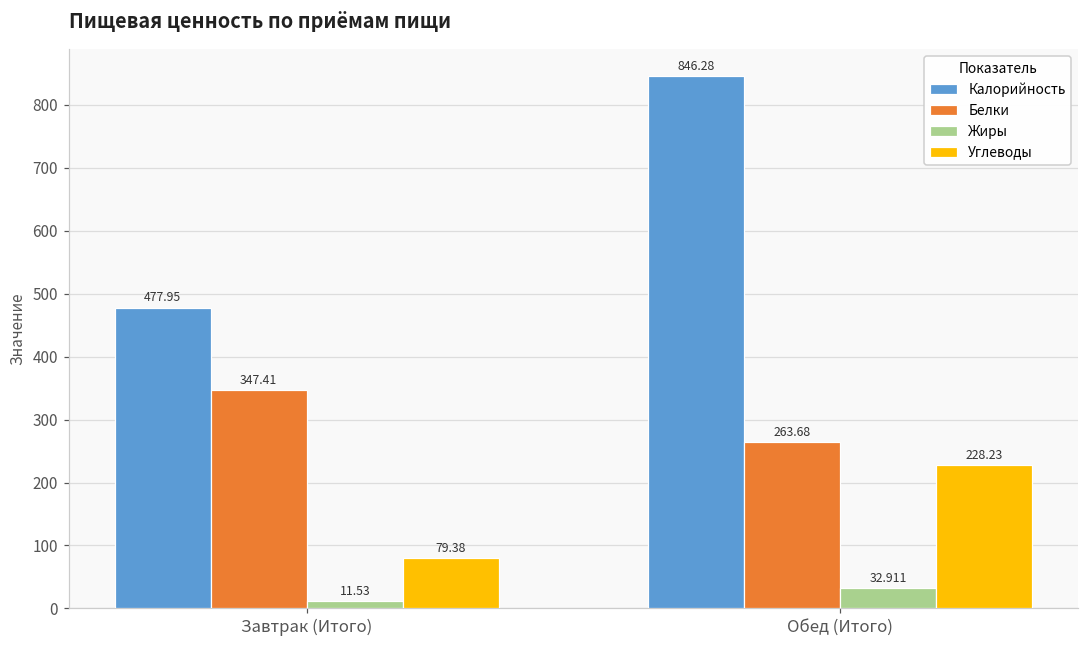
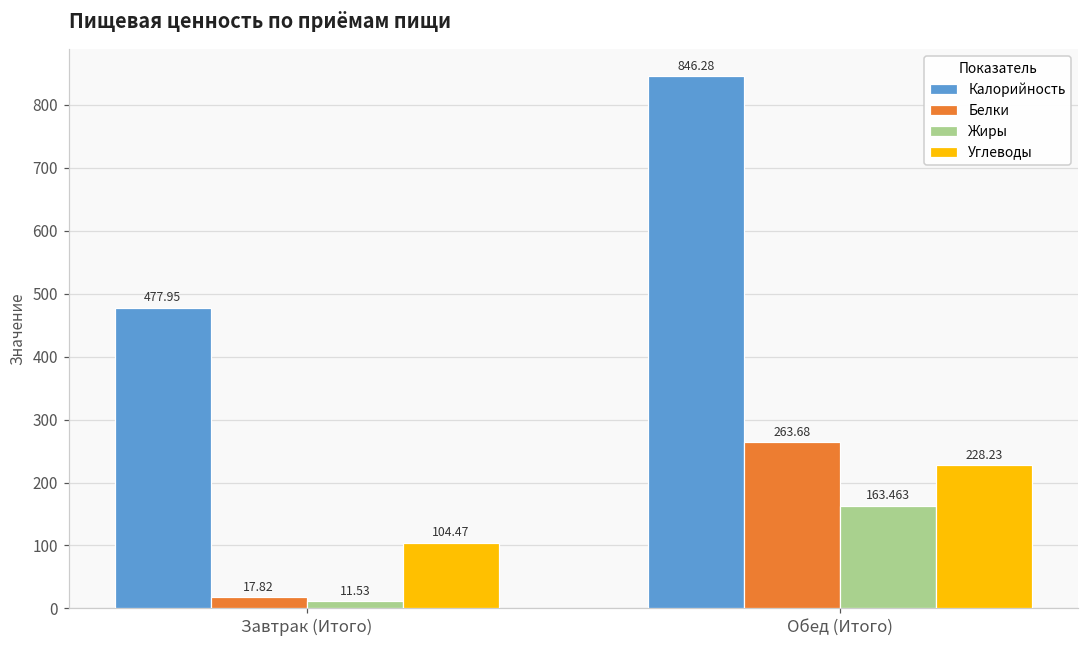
  {
    "Калорийность": {
      "Завтрак (Итого)": 477.95,
      "Обед (Итого)": 846.28
    },
    "Белки": {
-     "Завтрак (Итого)": 347.41,
+     "Завтрак (Итого)": 17.82,
      "Обед (Итого)": 263.68
    },
    "Жиры": {
      "Завтрак (Итого)": 11.53,
-     "Обед (Итого)": 32.911
+     "Обед (Итого)": 163.463
    },
    "Углеводы": {
-     "Завтрак (Итого)": 79.38,
+     "Завтрак (Итого)": 104.47,
      "Обед (Итого)": 228.23
    }
  }
